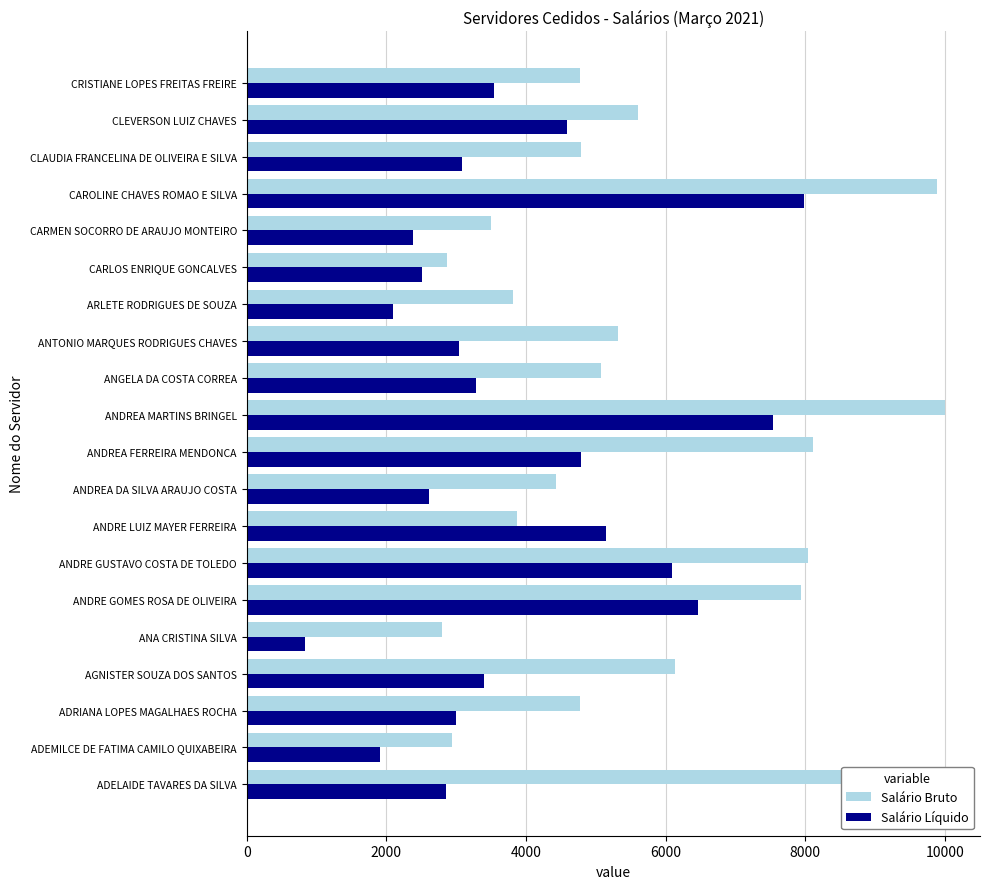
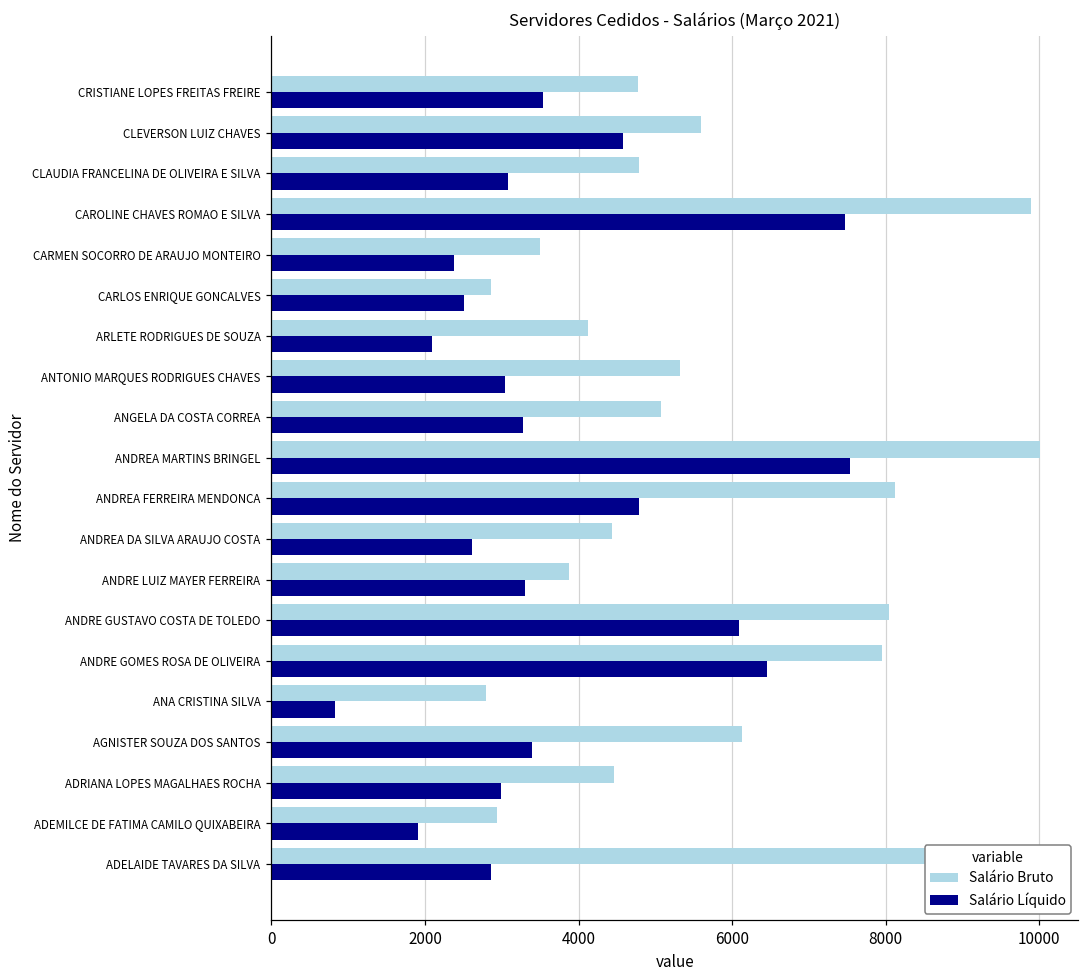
  {
    "Salário Bruto": {
      "CRISTIANE LOPES FREITAS FREIRE": 4800,
      "CLEVERSON LUIZ CHAVES": 5600,
      "CLAUDIA FRANCELINA DE OLIVEIRA E SILVA": 4800,
      "CAROLINE CHAVES ROMAO E SILVA": 9900,
      "CARMEN SOCORRO DE ARAUJO MONTEIRO": 3500,
      "CARLOS ENRIQUE GONCALVES": 2900,
-     "ARLETE RODRIGUES DE SOUZA": 3800,
+     "ARLETE RODRIGUES DE SOUZA": 4100,
      "ANTONIO MARQUES RODRIGUES CHAVES": 5300,
      "ANGELA DA COSTA CORREA": 5100,
      "ANDREA MARTINS BRINGEL": 10000,
      "ANDREA FERREIRA MENDONCA": 8100,
      "ANDREA DA SILVA ARAUJO COSTA": 4400,
      "ANDRE LUIZ MAYER FERREIRA": 3900,
      "ANDRE GUSTAVO COSTA DE TOLEDO": 8000,
      "ANDRE GOMES ROSA DE OLIVEIRA": 7900,
      "ANA CRISTINA SILVA": 2800,
      "AGNISTER SOUZA DOS SANTOS": 6100,
-     "ADRIANA LOPES MAGALHAES ROCHA": 4800,
+     "ADRIANA LOPES MAGALHAES ROCHA": 4500,
      "ADEMILCE DE FATIMA CAMILO QUIXABEIRA": 2900
    },
    "Salário Líquido": {
      "CRISTIANE LOPES FREITAS FREIRE": 3500,
      "CLEVERSON LUIZ CHAVES": 4600,
      "CLAUDIA FRANCELINA DE OLIVEIRA E SILVA": 3100,
-     "CAROLINE CHAVES ROMAO E SILVA": 8000,
+     "CAROLINE CHAVES ROMAO E SILVA": 7500,
      "CARMEN SOCORRO DE ARAUJO MONTEIRO": 2400,
      "CARLOS ENRIQUE GONCALVES": 2500,
      "ARLETE RODRIGUES DE SOUZA": 2100,
      "ANTONIO MARQUES RODRIGUES CHAVES": 3000,
      "ANGELA DA COSTA CORREA": 3300,
      "ANDREA MARTINS BRINGEL": 7500,
      "ANDREA FERREIRA MENDONCA": 4800,
      "ANDREA DA SILVA ARAUJO COSTA": 2600,
-     "ANDRE LUIZ MAYER FERREIRA": 5100,
+     "ANDRE LUIZ MAYER FERREIRA": 3300,
      "ANDRE GUSTAVO COSTA DE TOLEDO": 6100,
      "ANDRE GOMES ROSA DE OLIVEIRA": 6500,
      "ANA CRISTINA SILVA": 800,
      "AGNISTER SOUZA DOS SANTOS": 3400,
      "ADRIANA LOPES MAGALHAES ROCHA": 3000,
      "ADEMILCE DE FATIMA CAMILO QUIXABEIRA": 1900,
      "ADELAIDE TAVARES DA SILVA": 2900
    }
  }
